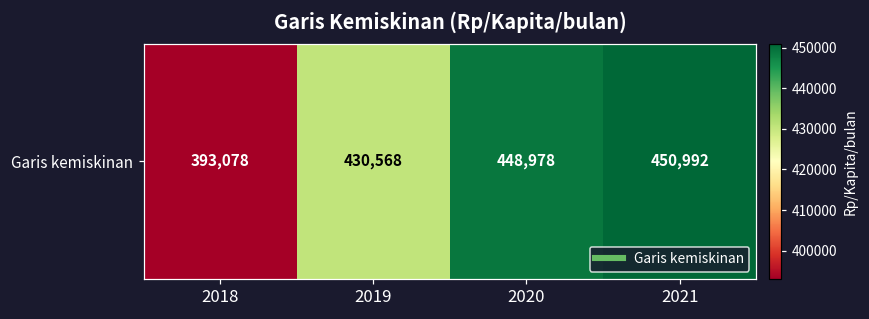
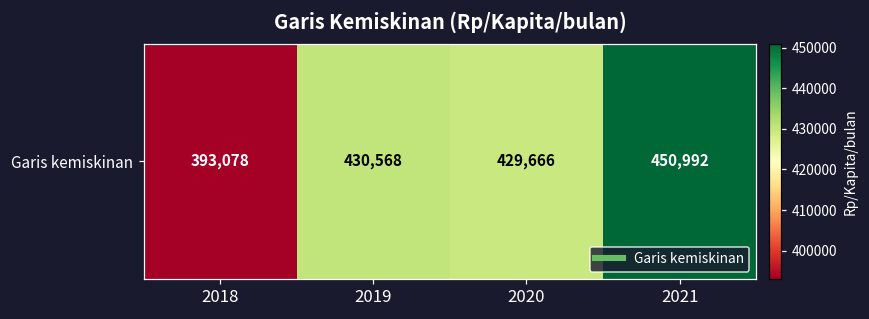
  {
    "Garis kemiskinan": {
      "2018": "393,078",
      "2019": "430,568",
-     "2020": "448,978",
+     "2020": "429,666",
      "2021": "450,992"
    }
  }
